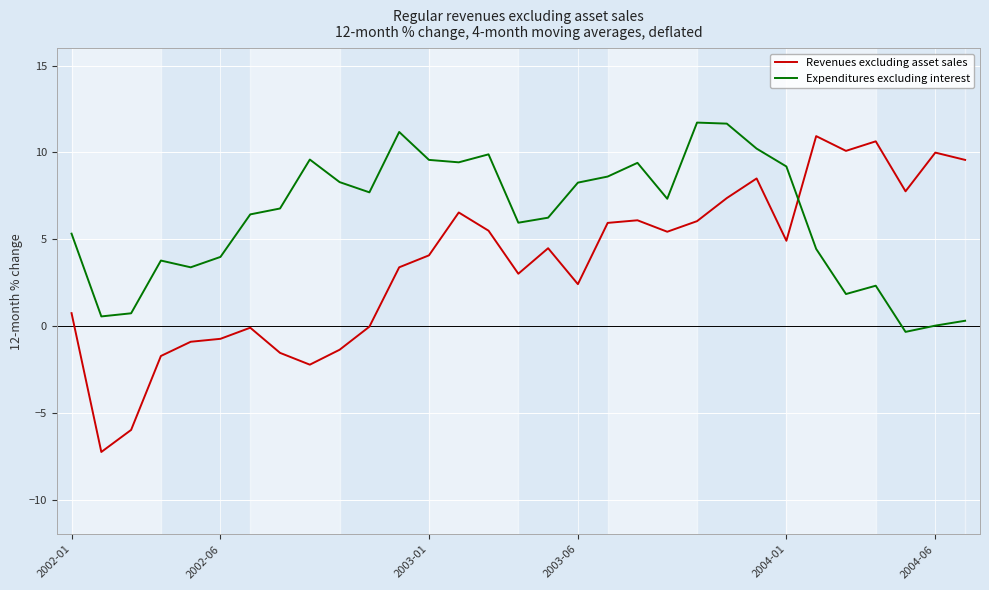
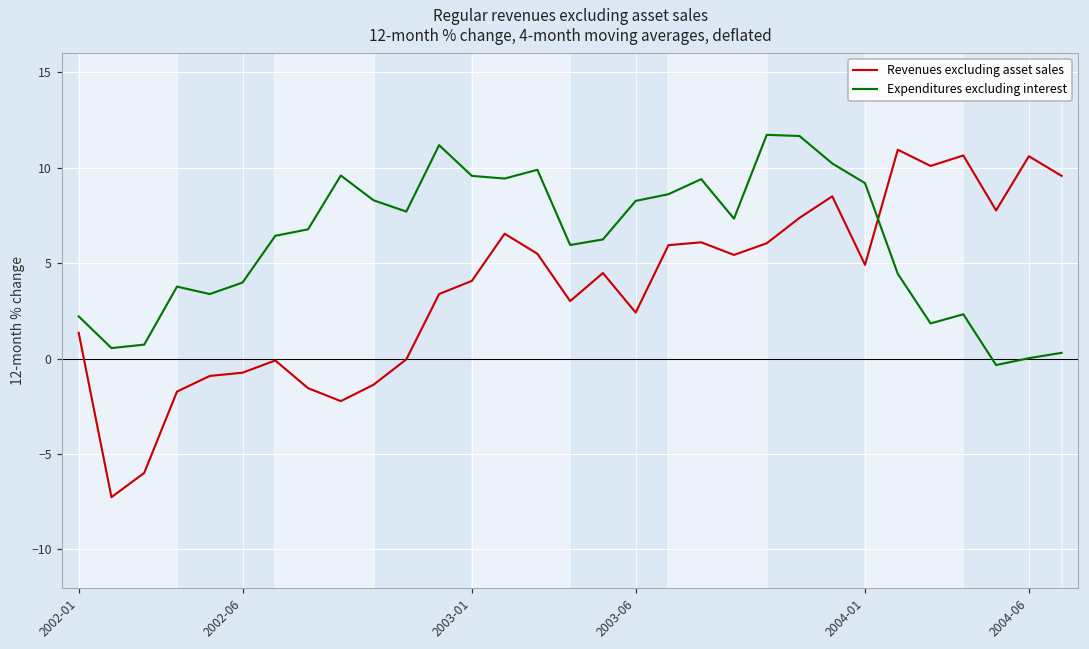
  {
    "Revenues excluding asset sales": {
-     "2002-01": 0.7,
+     "2002-01": 1.4,
      "2002-06": -0.7,
      "2003-01": 4.1,
      "2003-06": 2.4,
      "2004-01": 4.9,
-     "2004-06": 10.0
+     "2004-06": 10.6
    },
    "Expenditures excluding interest": {
-     "2002-01": 5.3,
+     "2002-01": 2.2,
      "2002-06": 4.0,
      "2003-01": 9.6,
      "2003-06": 8.3,
      "2004-01": 9.2,
      "2004-06": 0.0
    }
  }
